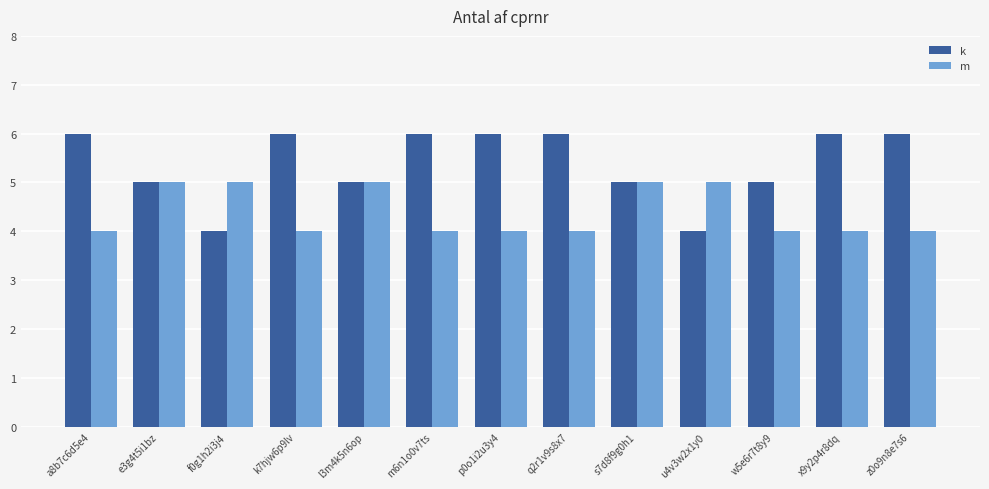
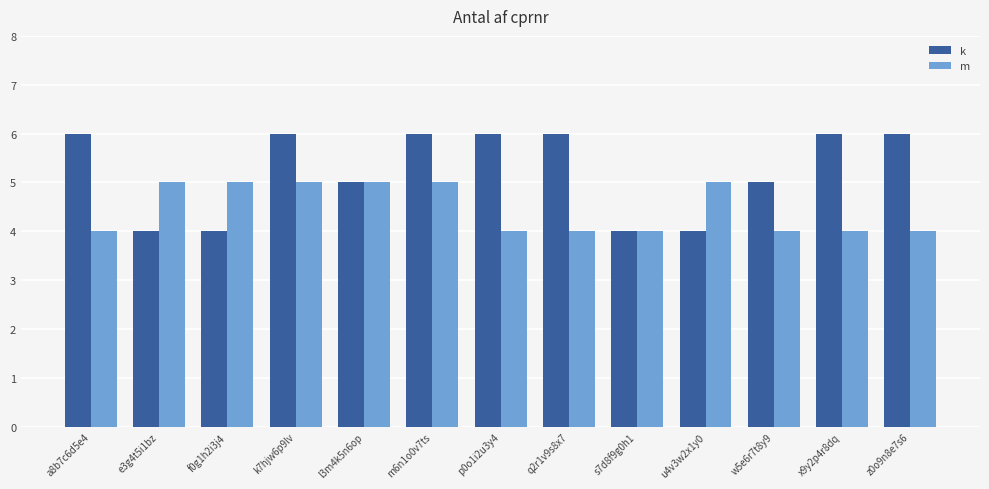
  {
    "k": {
      "a8b7c6d5e4": 6,
-     "e3g4t5i1bz": 5,
+     "e3g4t5i1bz": 4,
      "f0g1h2i3j4": 4,
      "k7hjw6p9lv": 6,
      "l3m4k5n6op": 5,
      "m6n1o0v7ts": 6,
      "p0o1i2u3y4": 6,
      "q2r1v9s8x7": 6,
-     "s7d8f9g0h1": 5,
+     "s7d8f9g0h1": 4,
      "u4v3w2x1y0": 4,
      "w5e6r7t8y9": 5,
      "x9y2p4r8dq": 6,
      "z0o9n8e7s6": 6
    },
    "m": {
      "a8b7c6d5e4": 4,
      "e3g4t5i1bz": 5,
      "f0g1h2i3j4": 5,
-     "k7hjw6p9lv": 4,
+     "k7hjw6p9lv": 5,
      "l3m4k5n6op": 5,
-     "m6n1o0v7ts": 4,
+     "m6n1o0v7ts": 5,
      "p0o1i2u3y4": 4,
      "q2r1v9s8x7": 4,
-     "s7d8f9g0h1": 5,
+     "s7d8f9g0h1": 4,
      "u4v3w2x1y0": 5,
      "w5e6r7t8y9": 4,
      "x9y2p4r8dq": 4,
      "z0o9n8e7s6": 4
    }
  }
